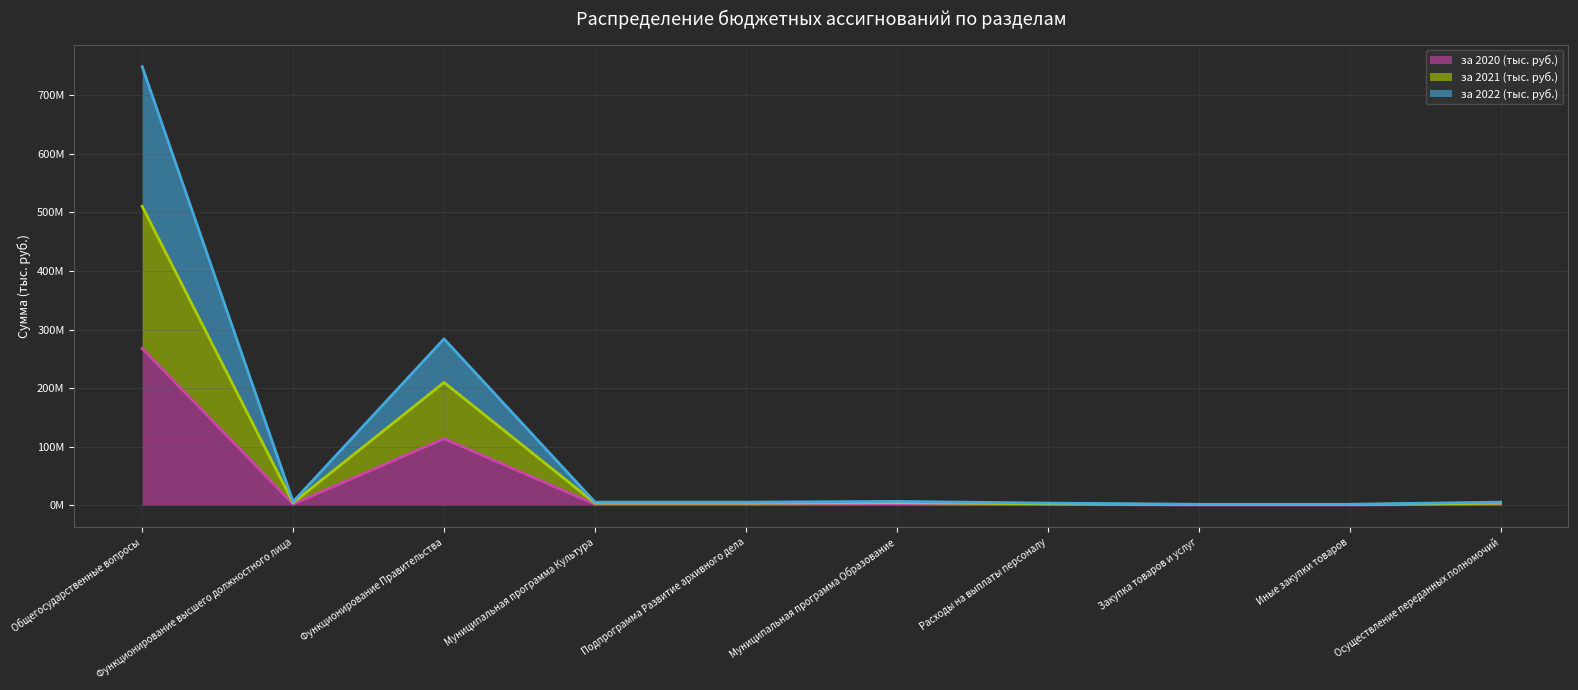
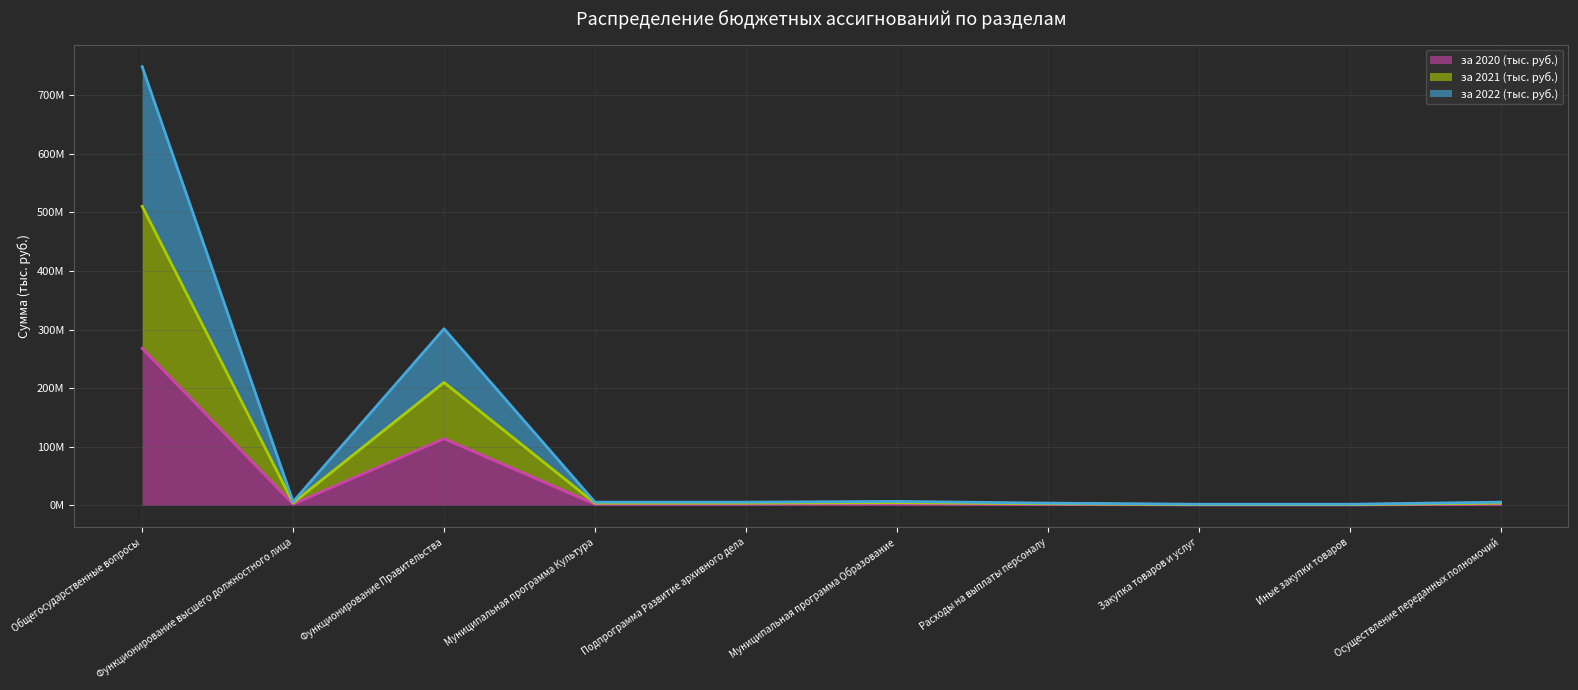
  {
    "за 2020 (тыс. руб.)": {
      "Общегосударственные вопросы": 270000000,
      "Функционирование Правительства": 110000000
    },
    "за 2021 (тыс. руб.)": {
      "Общегосударственные вопросы": 240000000,
      "Функционирование Правительства": 100000000
    },
    "за 2022 (тыс. руб.)": {
      "Общегосударственные вопросы": 240000000,
-     "Функционирование Правительства": 70000000
+     "Функционирование Правительства": 90000000
    }
  }
